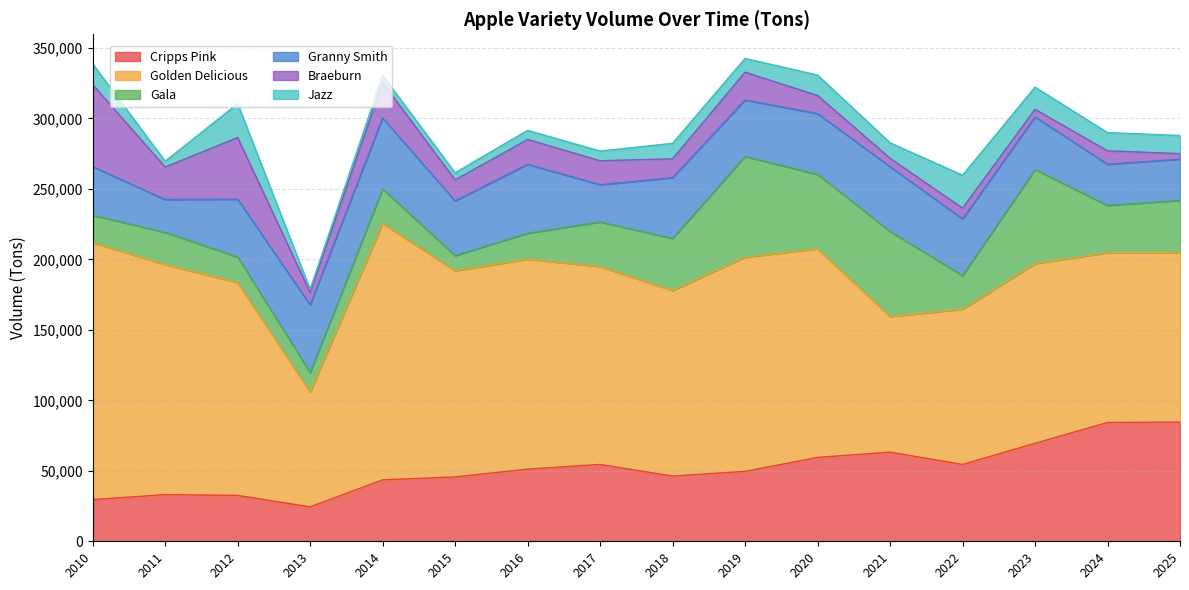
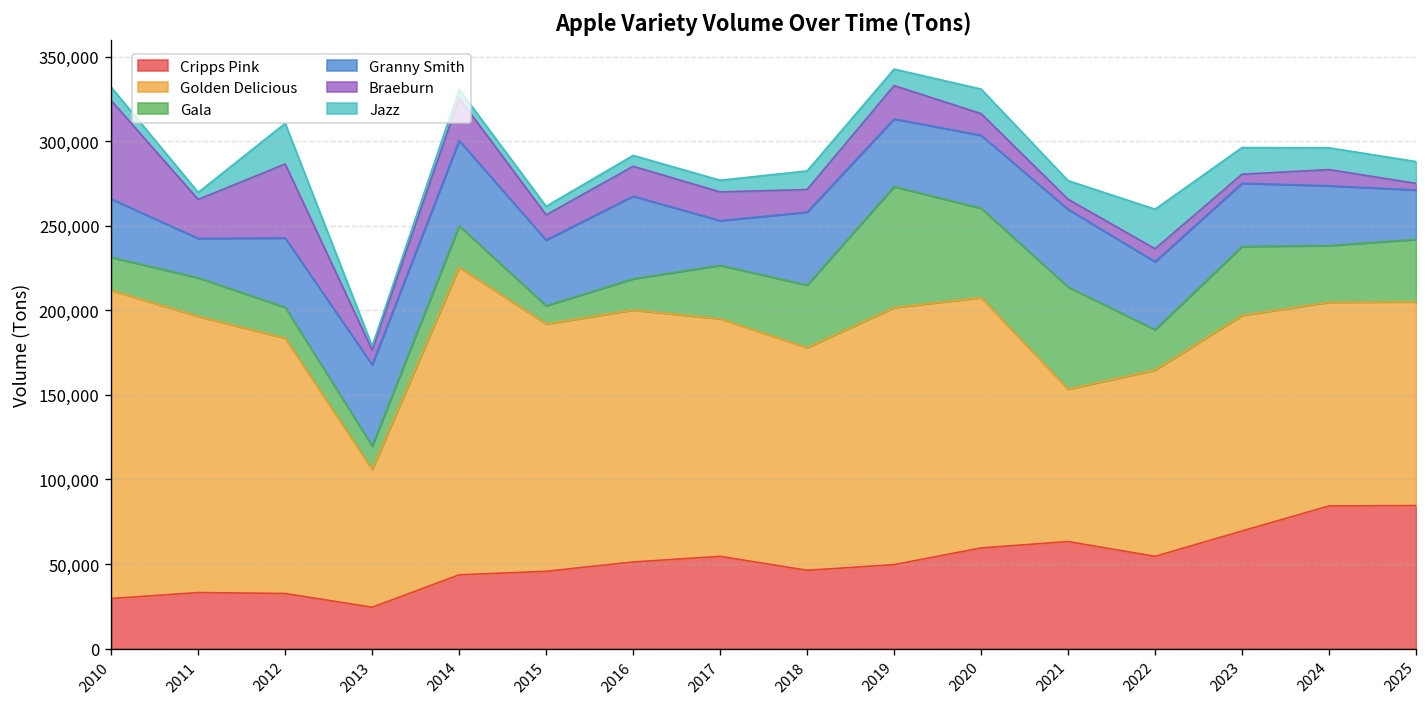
  {
    "Cripps Pink": {
      "2010": "30,000",
      "2011": "33,000",
      "2012": "33,000",
      "2013": "24,000",
      "2014": "44,000",
      "2015": "46,000",
      "2016": "51,000",
      "2017": "55,000",
      "2018": "46,000",
      "2019": "50,000",
      "2020": "59,000",
      "2021": "63,000",
      "2022": "55,000",
      "2023": "69,000",
      "2024": "84,000",
      "2025": "85,000"
    },
    "Golden Delicious": {
      "2010": "182,000",
      "2011": "163,000",
      "2012": "151,000",
      "2013": "82,000",
      "2014": "182,000",
      "2015": "146,000",
      "2016": "149,000",
      "2017": "140,000",
      "2018": "132,000",
      "2019": "152,000",
      "2020": "148,000",
-     "2021": "96,000",
+     "2021": "90,000",
      "2022": "110,000",
      "2023": "127,000",
      "2024": "120,000",
      "2025": "120,000"
    },
    "Gala": {
      "2010": "20,000",
      "2011": "23,000",
      "2012": "18,000",
      "2013": "14,000",
      "2014": "24,000",
      "2015": "11,000",
      "2016": "18,000",
      "2017": "32,000",
      "2018": "37,000",
      "2019": "72,000",
      "2020": "53,000",
      "2021": "60,000",
      "2022": "24,000",
-     "2023": "67,000",
+     "2023": "41,000",
      "2024": "33,000",
      "2025": "37,000"
    },
    "Granny Smith": {
      "2010": "34,000",
      "2011": "23,000",
      "2012": "41,000",
      "2013": "48,000",
      "2014": "50,000",
      "2015": "39,000",
      "2016": "49,000",
      "2017": "26,000",
      "2018": "43,000",
      "2019": "40,000",
      "2020": "43,000",
      "2021": "46,000",
      "2022": "40,000",
      "2023": "37,000",
-     "2024": "29,000",
+     "2024": "35,000",
      "2025": "29,000"
    },
    "Braeburn": {
      "2010": "58,000",
      "2011": "23,000",
      "2012": "44,000",
      "2013": "9,000",
      "2015": "15,000",
      "2016": "18,000",
      "2017": "17,000",
      "2018": "13,000",
      "2019": "20,000",
      "2020": "13,000",
      "2021": "6,000",
      "2022": "8,000",
      "2023": "5,000",
      "2024": "10,000",
      "2025": "4,000"
    },
    "Jazz": {
-     "2010": "15,000",
+     "2010": "8,000",
      "2011": "4,000",
      "2013": "2,000",
      "2015": "5,000",
      "2016": "6,000",
      "2017": "7,000",
      "2018": "11,000",
      "2019": "10,000",
      "2020": "15,000",
      "2021": "11,000",
      "2022": "23,000",
      "2023": "16,000",
      "2024": "13,000",
      "2025": "13,000"
    }
  }
